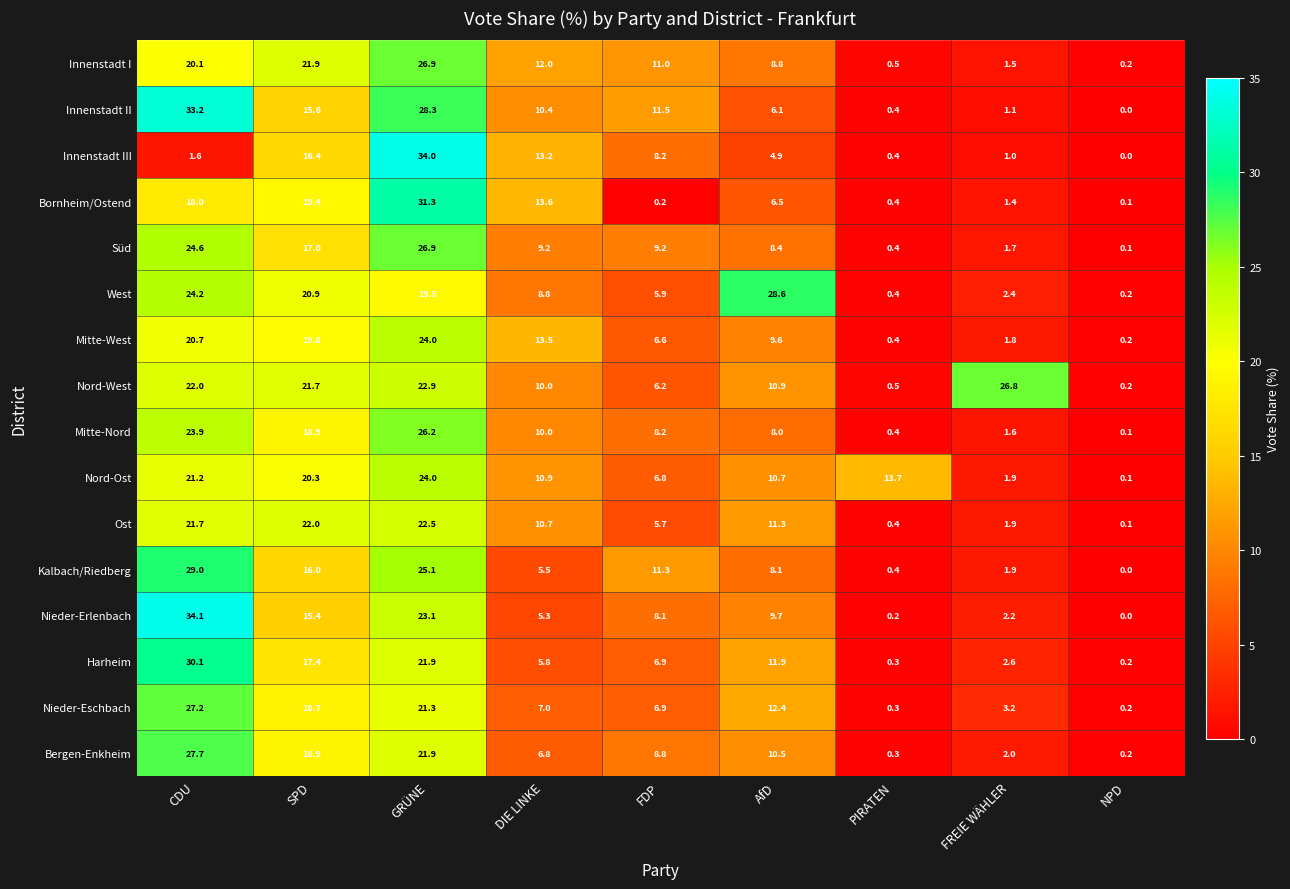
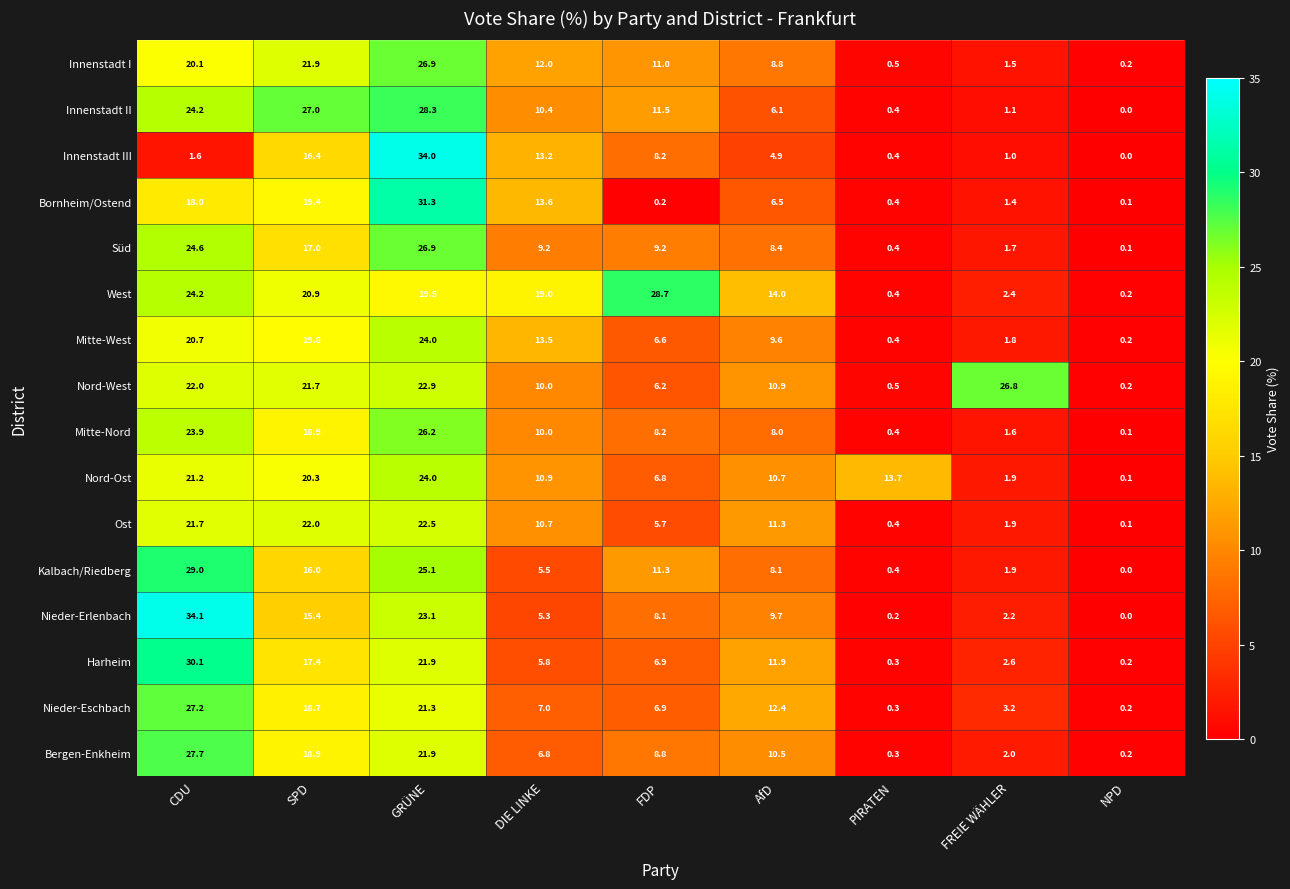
  {
    "Innenstadt I": {
      "CDU": 20.1,
      "SPD": 21.9,
      "GRÜNE": 26.9,
      "DIE LINKE": 12.0,
      "FDP": 11.0,
      "AfD": 8.8,
      "PIRATEN": 0.5,
      "FREIE WÄHLER": 1.5,
      "NPD": 0.2
    },
    "Innenstadt II": {
-     "CDU": 33.2,
-     "SPD": 15.6,
+     "CDU": 24.2,
+     "SPD": 27.0,
      "GRÜNE": 28.3,
      "DIE LINKE": 10.4,
      "FDP": 11.5,
      "AfD": 6.1,
      "PIRATEN": 0.4,
      "FREIE WÄHLER": 1.1,
      "NPD": 0.0
    },
    "Innenstadt III": {
      "CDU": 1.6,
      "SPD": 16.4,
      "GRÜNE": 34.0,
      "DIE LINKE": 13.2,
      "FDP": 8.2,
      "AfD": 4.9,
      "PIRATEN": 0.4,
      "FREIE WÄHLER": 1.0,
      "NPD": 0.0
    },
    "Bornheim/Ostend": {
      "CDU": 18.0,
      "SPD": 19.4,
      "GRÜNE": 31.3,
      "DIE LINKE": 13.6,
      "FDP": 0.2,
      "AfD": 6.5,
      "PIRATEN": 0.4,
      "FREIE WÄHLER": 1.4,
      "NPD": 0.1
    },
    "Süd": {
      "CDU": 24.6,
      "SPD": 17.0,
      "GRÜNE": 26.9,
      "DIE LINKE": 9.2,
      "FDP": 9.2,
      "AfD": 8.4,
      "PIRATEN": 0.4,
      "FREIE WÄHLER": 1.7,
      "NPD": 0.1
    },
    "West": {
      "CDU": 24.2,
      "SPD": 20.9,
      "GRÜNE": 19.5,
-     "DIE LINKE": 8.8,
-     "FDP": 5.9,
-     "AfD": 28.6,
+     "DIE LINKE": 19.0,
+     "FDP": 28.7,
+     "AfD": 14.0,
      "PIRATEN": 0.4,
      "FREIE WÄHLER": 2.4,
      "NPD": 0.2
    },
    "Mitte-West": {
      "CDU": 20.7,
      "SPD": 19.8,
      "GRÜNE": 24.0,
      "DIE LINKE": 13.5,
      "FDP": 6.6,
      "AfD": 9.6,
      "PIRATEN": 0.4,
      "FREIE WÄHLER": 1.8,
      "NPD": 0.2
    },
    "Nord-West": {
      "CDU": 22.0,
      "SPD": 21.7,
      "GRÜNE": 22.9,
      "DIE LINKE": 10.0,
      "FDP": 6.2,
      "AfD": 10.9,
      "PIRATEN": 0.5,
      "FREIE WÄHLER": 26.8,
      "NPD": 0.2
    },
    "Mitte-Nord": {
      "CDU": 23.9,
      "SPD": 18.9,
      "GRÜNE": 26.2,
      "DIE LINKE": 10.0,
      "FDP": 8.2,
      "AfD": 8.0,
      "PIRATEN": 0.4,
      "FREIE WÄHLER": 1.6,
      "NPD": 0.1
    },
    "Nord-Ost": {
      "CDU": 21.2,
      "SPD": 20.3,
      "GRÜNE": 24.0,
      "DIE LINKE": 10.9,
      "FDP": 6.8,
      "AfD": 10.7,
      "PIRATEN": 13.7,
      "FREIE WÄHLER": 1.9,
      "NPD": 0.1
    },
    "Ost": {
      "CDU": 21.7,
      "SPD": 22.0,
      "GRÜNE": 22.5,
      "DIE LINKE": 10.7,
      "FDP": 5.7,
      "AfD": 11.3,
      "PIRATEN": 0.4,
      "FREIE WÄHLER": 1.9,
      "NPD": 0.1
    },
    "Kalbach/Riedberg": {
      "CDU": 29.0,
      "SPD": 16.0,
      "GRÜNE": 25.1,
      "DIE LINKE": 5.5,
      "FDP": 11.3,
      "AfD": 8.1,
      "PIRATEN": 0.4,
      "FREIE WÄHLER": 1.9,
      "NPD": 0.0
    },
    "Nieder-Erlenbach": {
      "CDU": 34.1,
      "SPD": 15.4,
      "GRÜNE": 23.1,
      "DIE LINKE": 5.3,
      "FDP": 8.1,
      "AfD": 9.7,
      "PIRATEN": 0.2,
      "FREIE WÄHLER": 2.2,
      "NPD": 0.0
    },
    "Harheim": {
      "CDU": 30.1,
      "SPD": 17.4,
      "GRÜNE": 21.9,
      "DIE LINKE": 5.8,
      "FDP": 6.9,
      "AfD": 11.9,
      "PIRATEN": 0.3,
      "FREIE WÄHLER": 2.6,
      "NPD": 0.2
    },
    "Nieder-Eschbach": {
      "CDU": 27.2,
      "SPD": 18.7,
      "GRÜNE": 21.3,
      "DIE LINKE": 7.0,
      "FDP": 6.9,
      "AfD": 12.4,
      "PIRATEN": 0.3,
      "FREIE WÄHLER": 3.2,
      "NPD": 0.2
    },
    "Bergen-Enkheim": {
      "CDU": 27.7,
      "SPD": 18.9,
      "GRÜNE": 21.9,
      "DIE LINKE": 6.8,
      "FDP": 8.8,
      "AfD": 10.5,
      "PIRATEN": 0.3,
      "FREIE WÄHLER": 2.0,
      "NPD": 0.2
    }
  }
